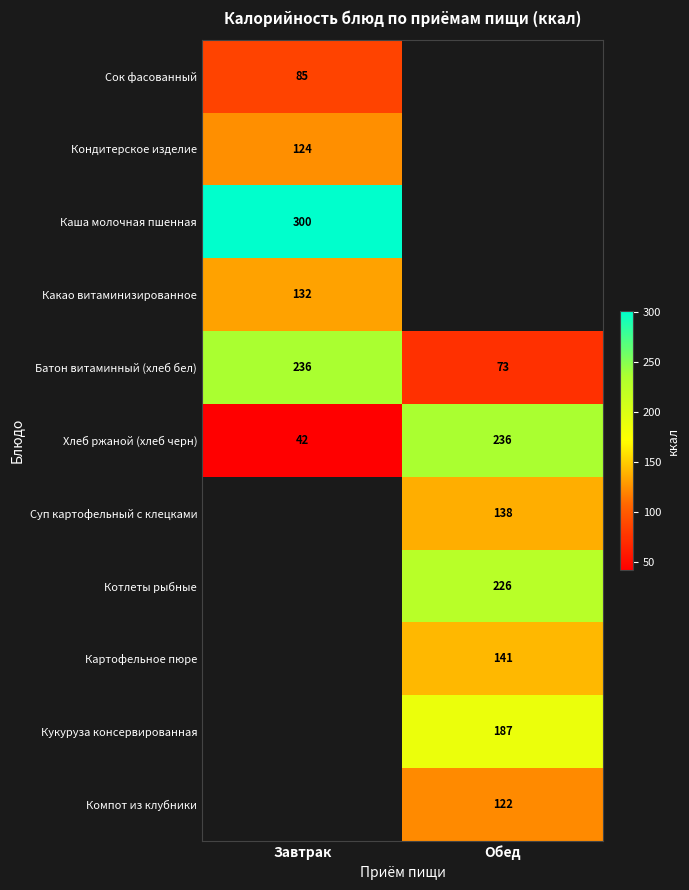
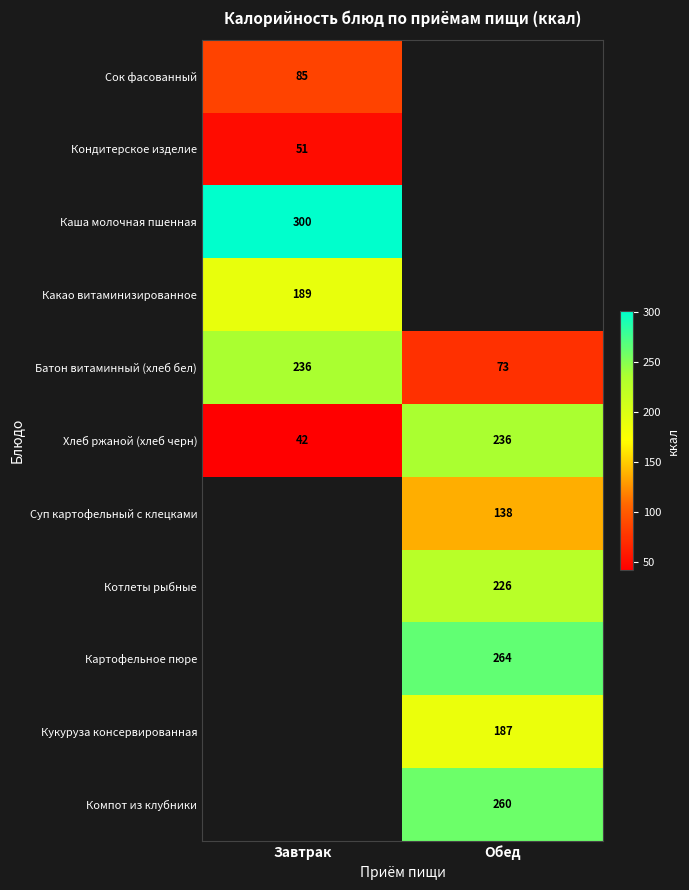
  {
    "Сок фасованный": {
      "Завтрак": 85
    },
    "Кондитерское изделие": {
-     "Завтрак": 124
+     "Завтрак": 51
    },
    "Каша молочная пшенная": {
      "Завтрак": 300
    },
    "Какао витаминизированное": {
-     "Завтрак": 132
+     "Завтрак": 189
    },
    "Батон витаминный (хлеб бел)": {
      "Завтрак": 236,
      "Обед": 73
    },
    "Хлеб ржаной (хлеб черн)": {
      "Завтрак": 42,
      "Обед": 236
    },
    "Суп картофельный с клецками": {
      "Обед": 138
    },
    "Котлеты рыбные": {
      "Обед": 226
    },
    "Картофельное пюре": {
-     "Обед": 141
+     "Обед": 264
    },
    "Кукуруза консервированная": {
      "Обед": 187
    },
    "Компот из клубники": {
-     "Обед": 122
+     "Обед": 260
    }
  }
